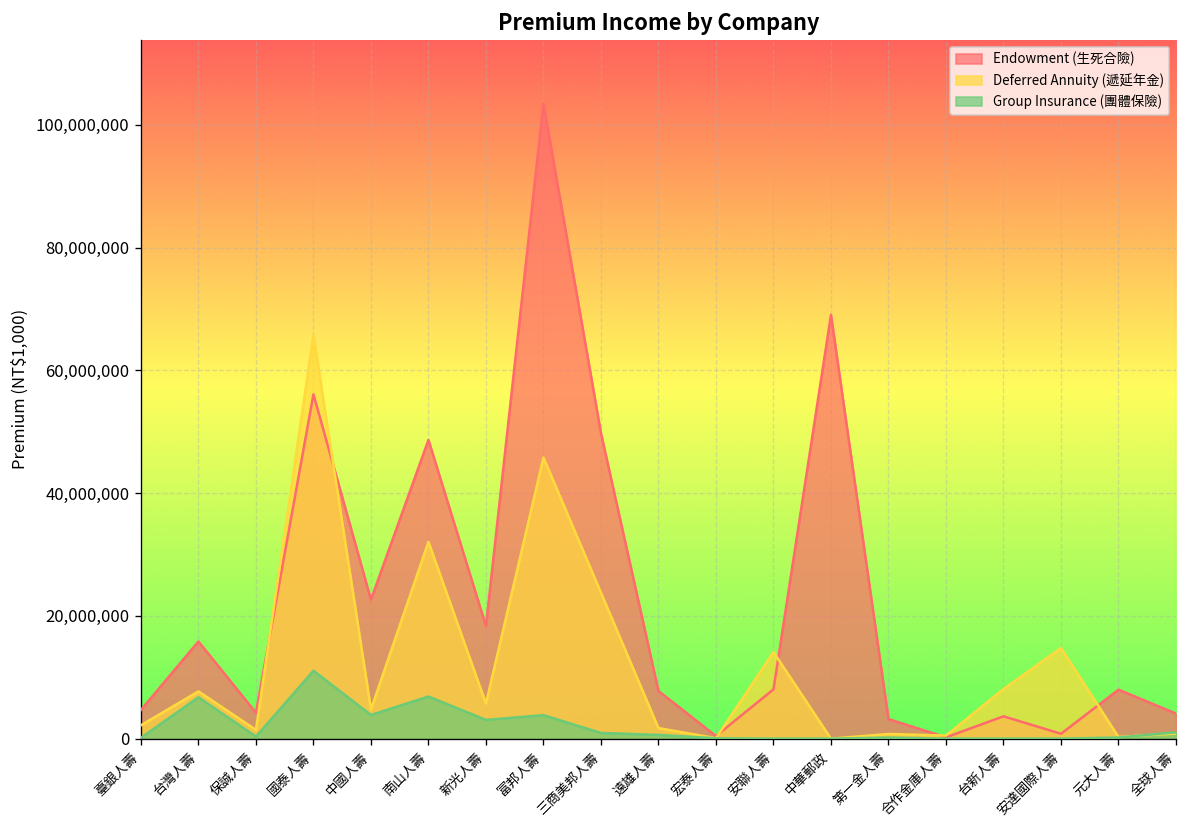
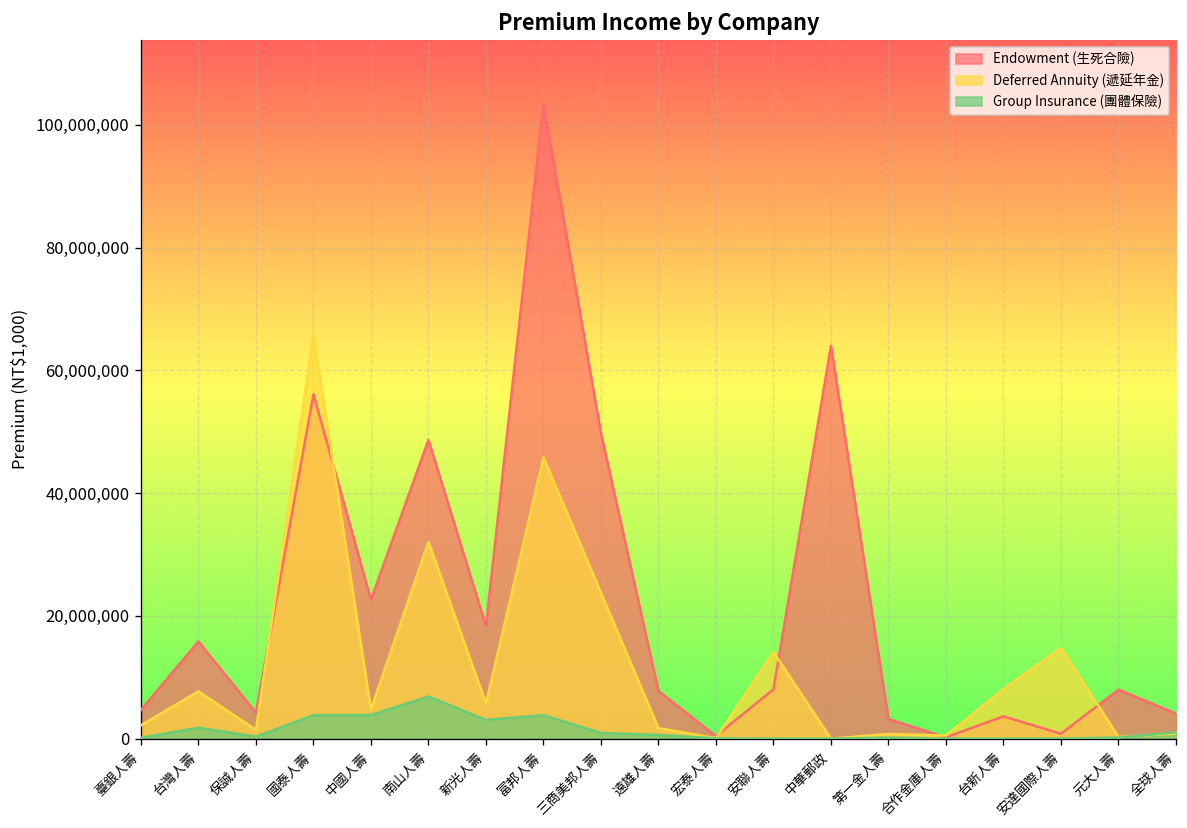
  {
    "Endowment (生死合險)": {
      "臺銀人壽": "5,000,000",
      "台灣人壽": "16,000,000",
      "保誠人壽": "4,000,000",
      "國泰人壽": "56,000,000",
      "中國人壽": "23,000,000",
      "南山人壽": "49,000,000",
      "新光人壽": "18,000,000",
      "富邦人壽": "103,000,000",
      "三商美邦人壽": "50,000,000",
      "遠雄人壽": "8,000,000",
      "安聯人壽": "8,000,000",
-     "中華郵政": "69,000,000",
+     "中華郵政": "64,000,000",
      "第一金人壽": "3,000,000",
      "台新人壽": "4,000,000",
      "安達國際人壽": "1,000,000",
      "元大人壽": "8,000,000",
      "全球人壽": "4,000,000"
    },
    "Deferred Annuity (遞延年金)": {
      "臺銀人壽": "2,000,000",
      "台灣人壽": "8,000,000",
      "保誠人壽": "1,000,000",
      "國泰人壽": "66,000,000",
      "中國人壽": "5,000,000",
      "南山人壽": "32,000,000",
      "新光人壽": "6,000,000",
      "富邦人壽": "46,000,000",
      "三商美邦人壽": "24,000,000",
      "遠雄人壽": "2,000,000",
      "安聯人壽": "14,000,000",
      "第一金人壽": "1,000,000",
      "台新人壽": "8,000,000",
      "安達國際人壽": "15,000,000"
    },
    "Group Insurance (團體保險)": {
      "臺銀人壽": "0",
-     "台灣人壽": "7,000,000",
+     "台灣人壽": "2,000,000",
      "保誠人壽": "0",
-     "國泰人壽": "11,000,000",
+     "國泰人壽": "4,000,000",
      "中國人壽": "4,000,000",
      "南山人壽": "7,000,000",
      "新光人壽": "3,000,000",
      "富邦人壽": "4,000,000",
      "三商美邦人壽": "1,000,000",
      "遠雄人壽": "1,000,000",
      "安聯人壽": "0",
      "第一金人壽": "0",
      "台新人壽": "0",
      "安達國際人壽": "0"
    }
  }
